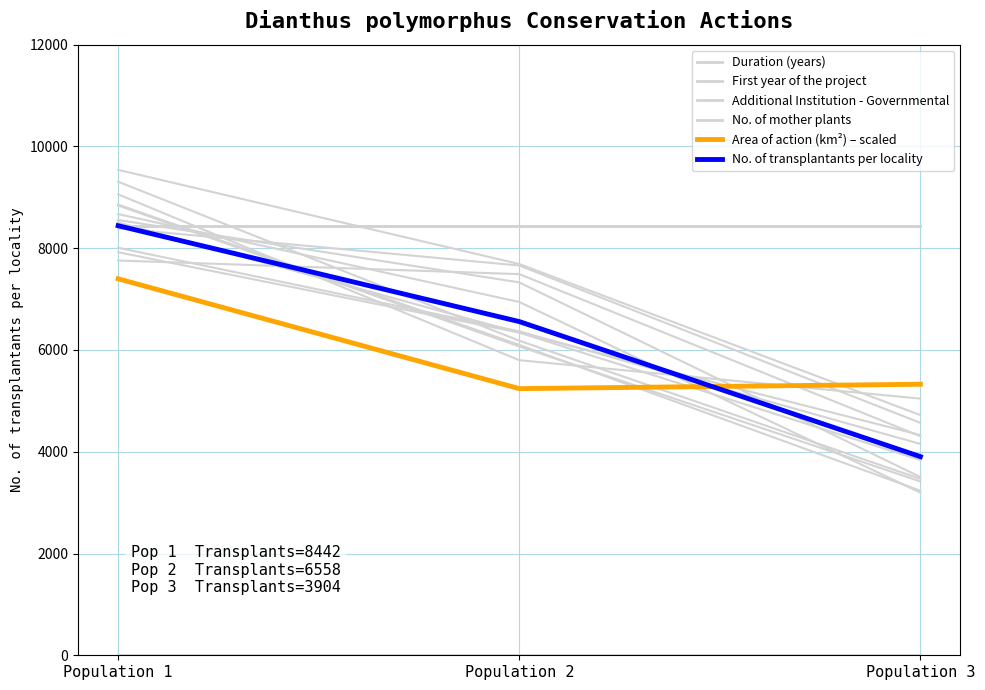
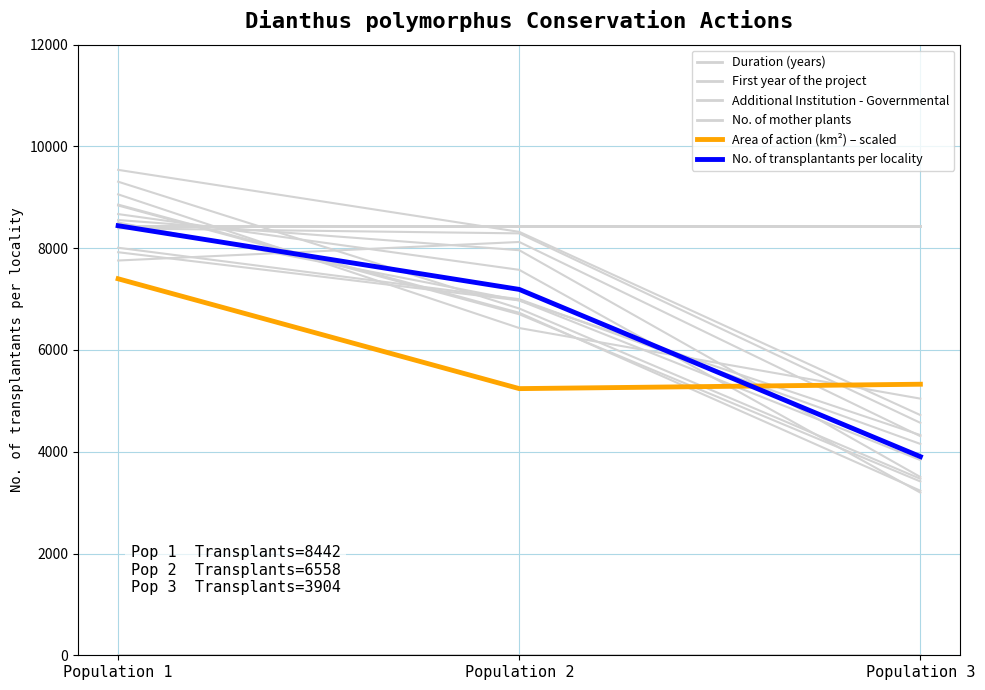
  {
    "Area of action (km²) – scaled": {
      "Population 1": 7400,
      "Population 2": 5200,
      "Population 3": 5300
    },
    "No. of transplantants per locality": {
-     "Population 2": 6600,
+     "Population 2": 7200,
      "Population 3": 3900
    }
  }
